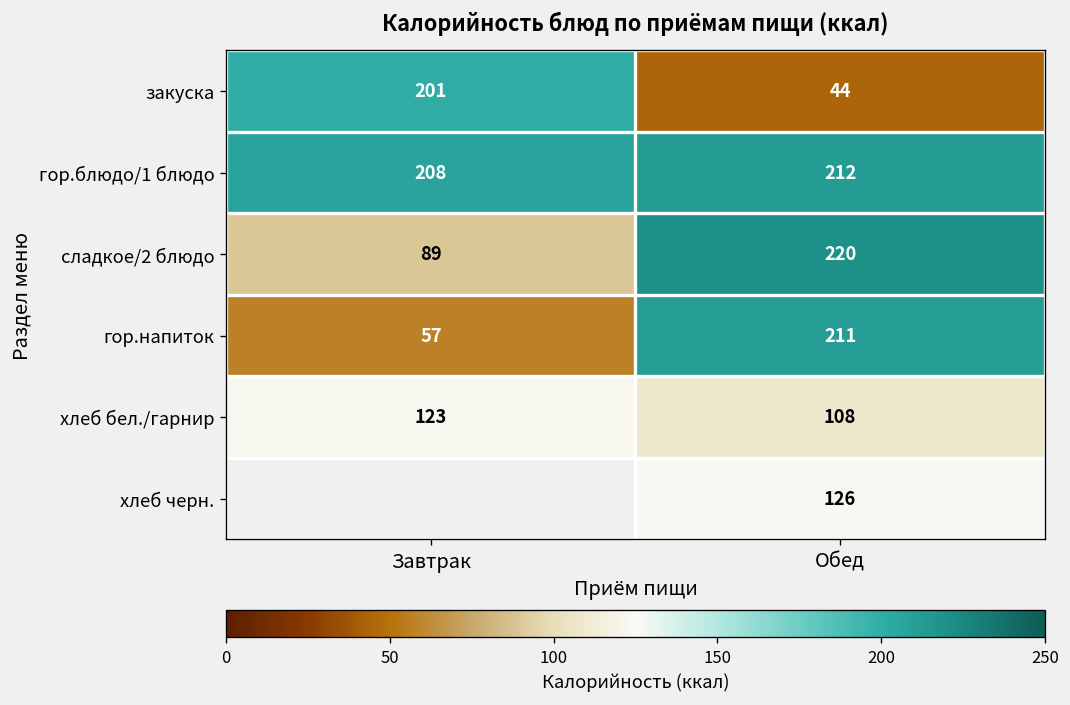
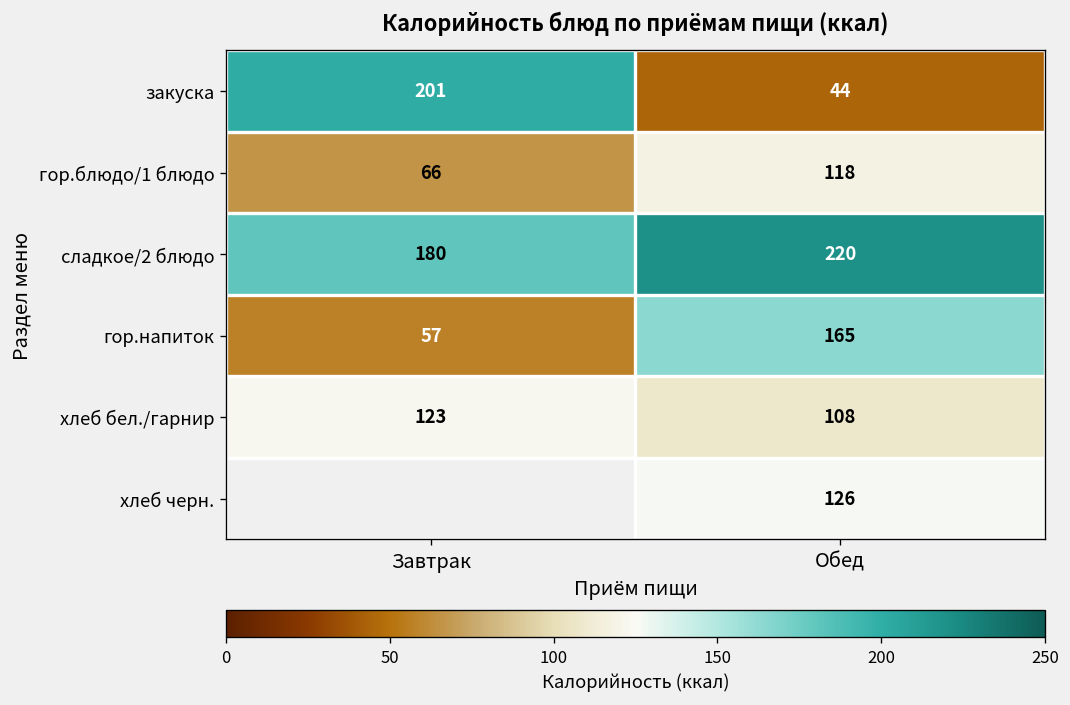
  {
    "закуска": {
      "Завтрак": 201,
      "Обед": 44
    },
    "гор.блюдо/1 блюдо": {
-     "Завтрак": 208,
-     "Обед": 212
+     "Завтрак": 66,
+     "Обед": 118
    },
    "сладкое/2 блюдо": {
-     "Завтрак": 89,
+     "Завтрак": 180,
      "Обед": 220
    },
    "гор.напиток": {
      "Завтрак": 57,
-     "Обед": 211
+     "Обед": 165
    },
    "хлеб бел./гарнир": {
      "Завтрак": 123,
      "Обед": 108
    },
    "хлеб черн.": {
      "Обед": 126
    }
  }
